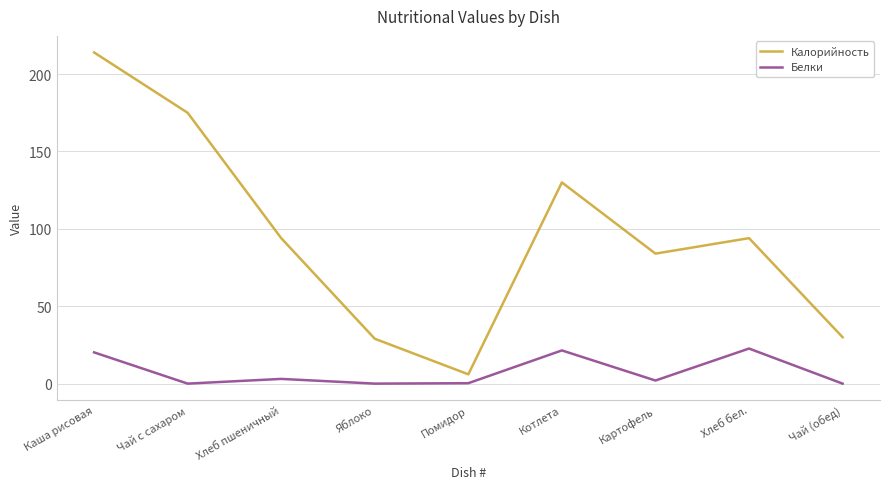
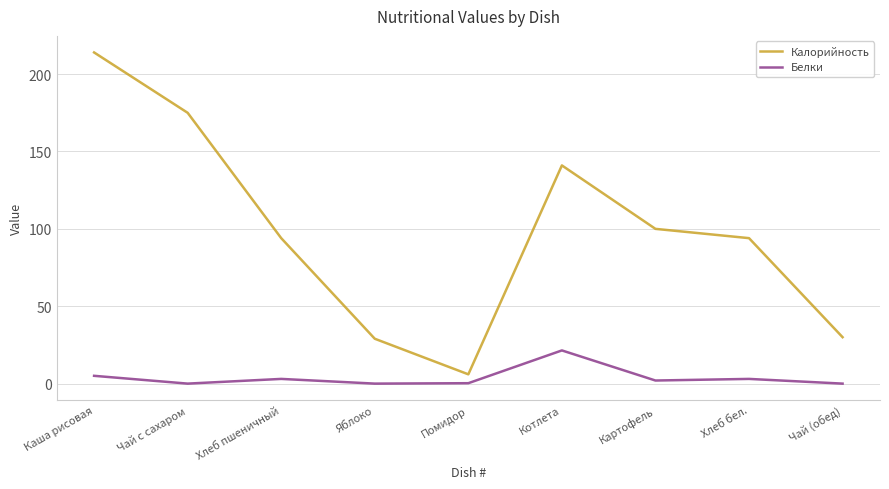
  {
    "Калорийность": {
      "Каша рисовая": 214,
      "Чай с сахаром": 175,
      "Хлеб пшеничный": 94,
      "Яблоко": 29,
      "Помидор": 6,
-     "Котлета": 130,
-     "Картофель": 84,
+     "Котлета": 141,
+     "Картофель": 100,
      "Хлеб бел.": 94,
      "Чай (обед)": 30
    },
    "Белки": {
-     "Каша рисовая": 20,
+     "Каша рисовая": 5,
      "Чай с сахаром": 0,
      "Хлеб пшеничный": 3,
      "Яблоко": 0,
      "Помидор": 0,
      "Котлета": 21,
      "Картофель": 2,
-     "Хлеб бел.": 23,
+     "Хлеб бел.": 3,
      "Чай (обед)": 0
    }
  }
